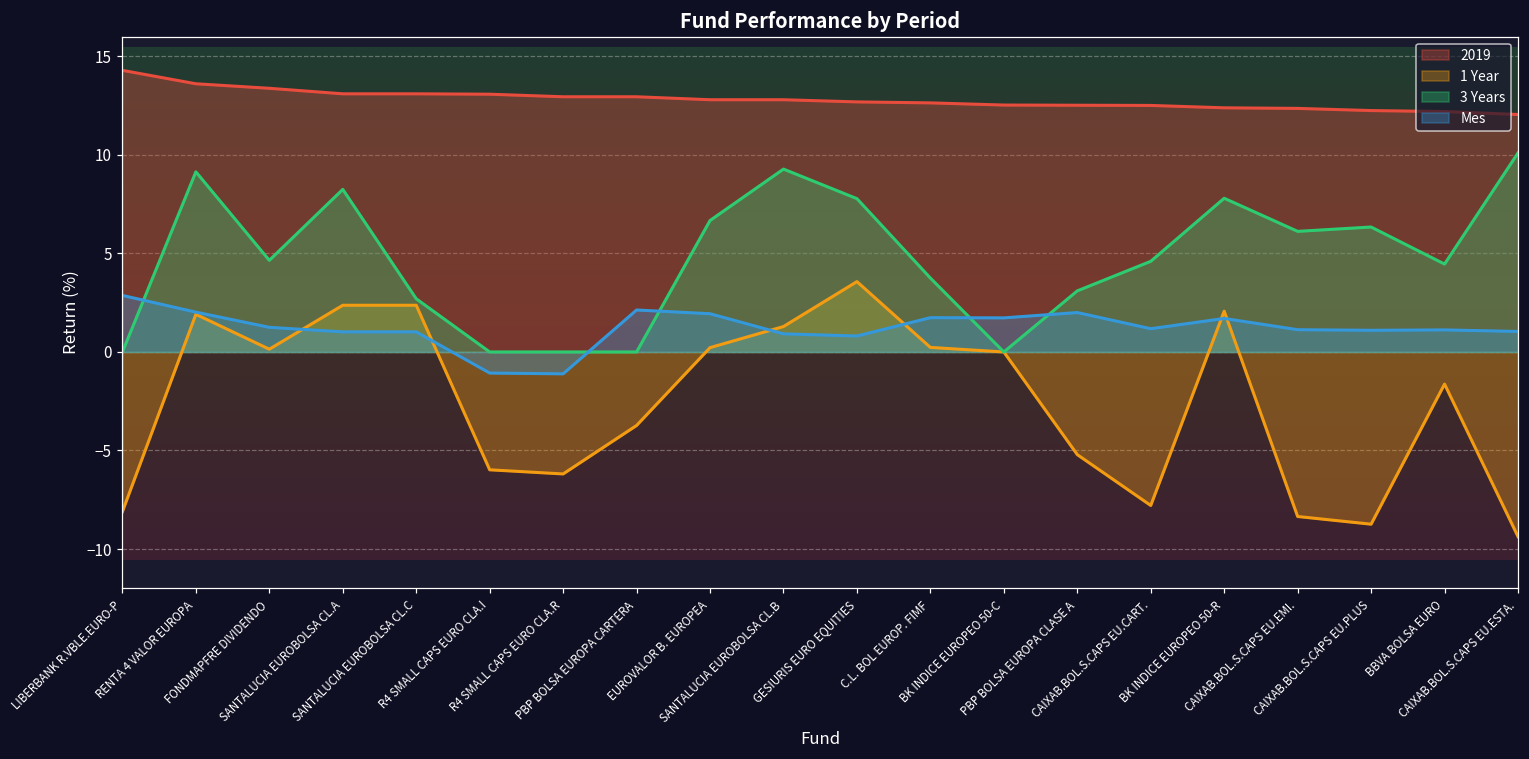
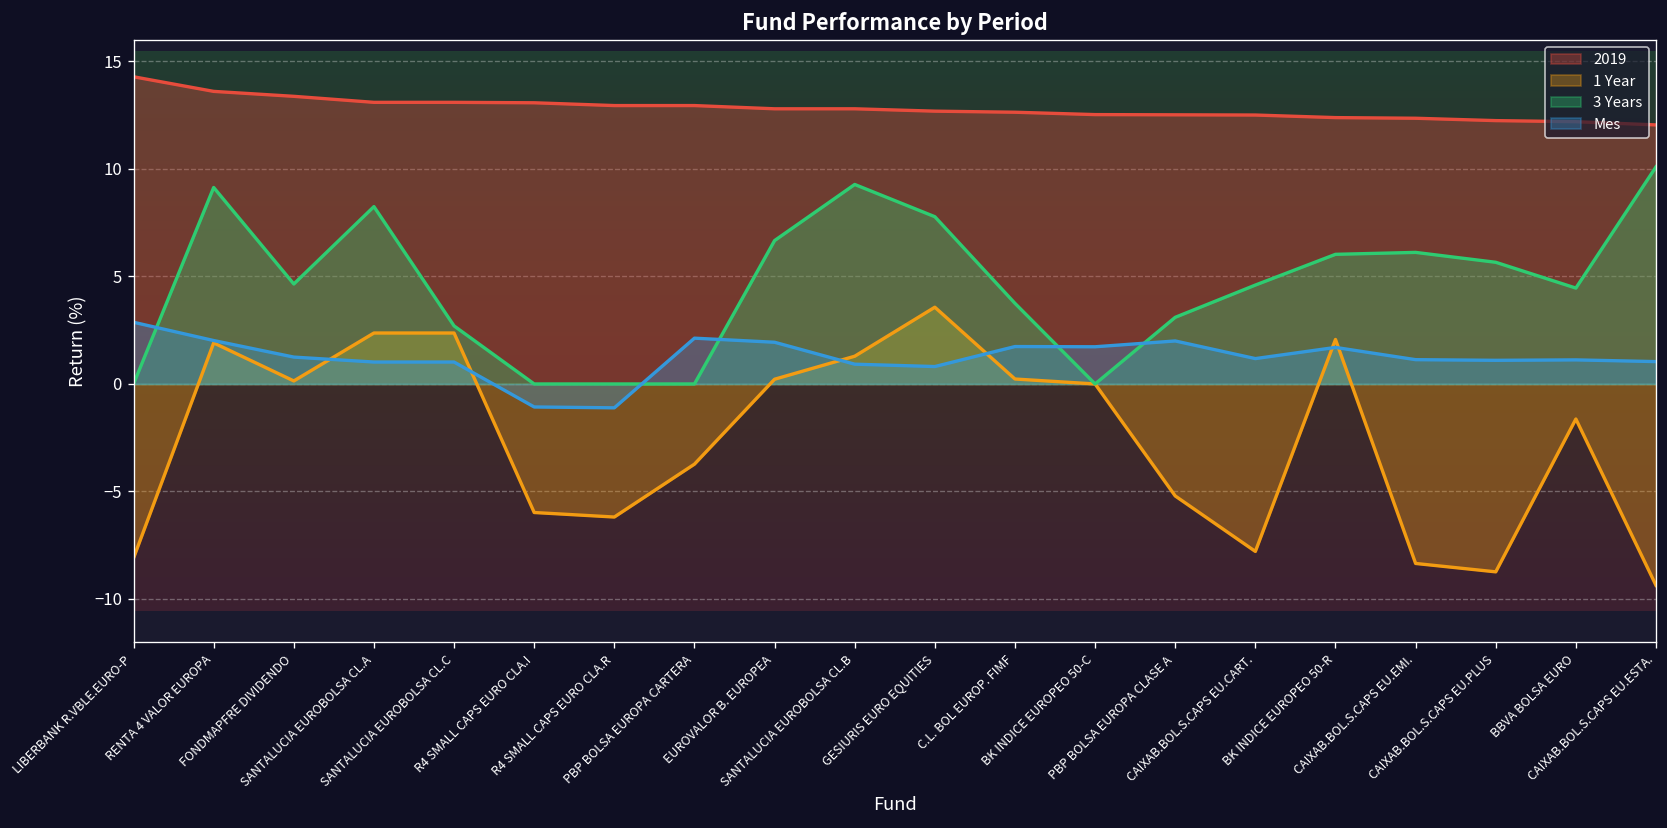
  {
    "3 Years": {
      "RENTA 4 VALOR EUROPA": 9.1,
      "FONDMAPFRE DIVIDENDO": 4.7,
      "SANTALUCIA EUROBOLSA CL.A": 8.3,
      "SANTALUCIA EUROBOLSA CL.C": 2.7,
      "EUROVALOR B. EUROPEA": 6.7,
      "SANTALUCIA EUROBOLSA CL.B": 9.3,
      "GESIURIS EURO EQUITIES": 7.8,
      "C.L. BOL EUROP. FIMF": 3.8,
      "PBP BOLSA EUROPA CLASE A": 3.1,
      "CAIXAB.BOL.S.CAPS EU.CART.": 4.6,
-     "BK INDICE EUROPEO 50-R": 7.8,
+     "BK INDICE EUROPEO 50-R": 6.0,
      "CAIXAB.BOL.S.CAPS EU.EMI.": 6.1,
-     "CAIXAB.BOL.S.CAPS EU.PLUS": 6.3,
+     "CAIXAB.BOL.S.CAPS EU.PLUS": 5.7,
      "BBVA BOLSA EURO": 4.5,
      "CAIXAB.BOL.S.CAPS EU.ESTA.": 10.1
    }
  }
